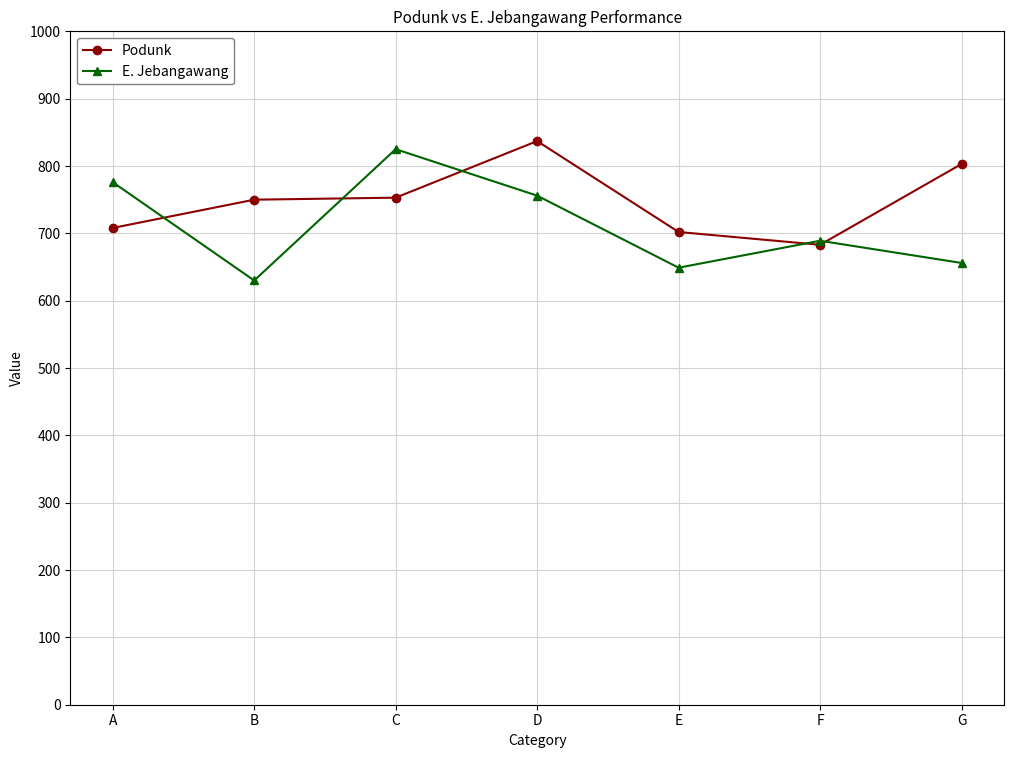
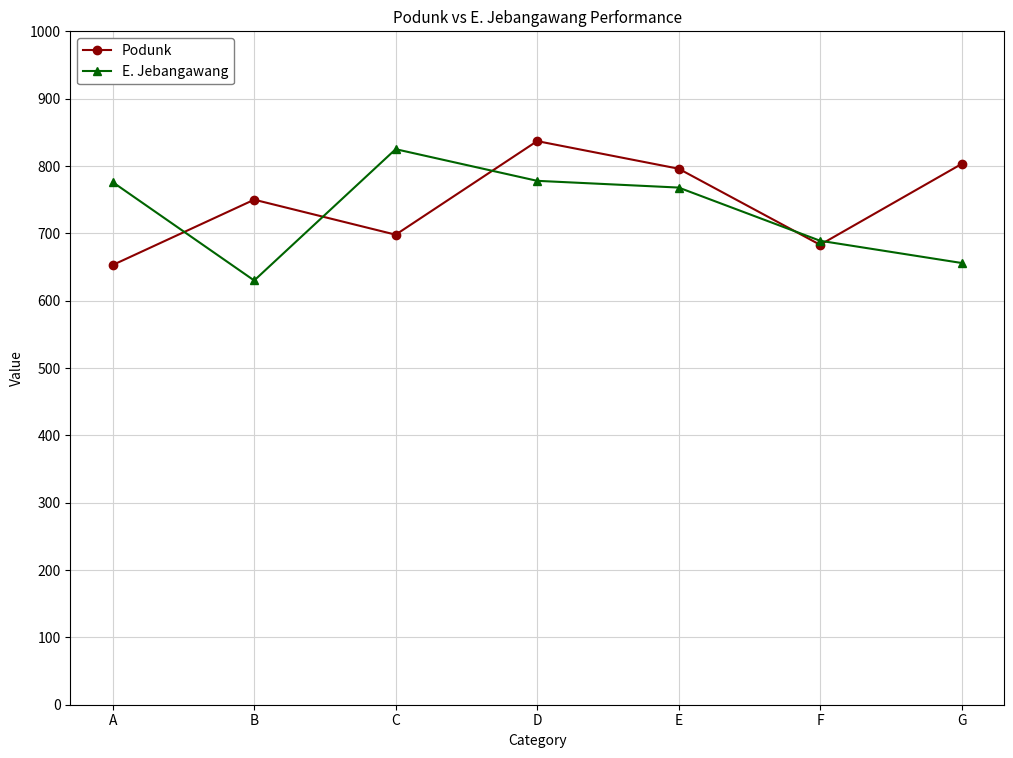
  {
    "Podunk": {
-     "A": 710,
+     "A": 650,
      "B": 750,
-     "C": 750,
+     "C": 700,
      "D": 840,
-     "E": 700,
+     "E": 800,
      "F": 680,
      "G": 800
    },
    "E. Jebangawang": {
      "A": 780,
      "B": 630,
      "C": 830,
-     "D": 760,
-     "E": 650,
+     "D": 780,
+     "E": 770,
      "F": 690,
      "G": 660
    }
  }
